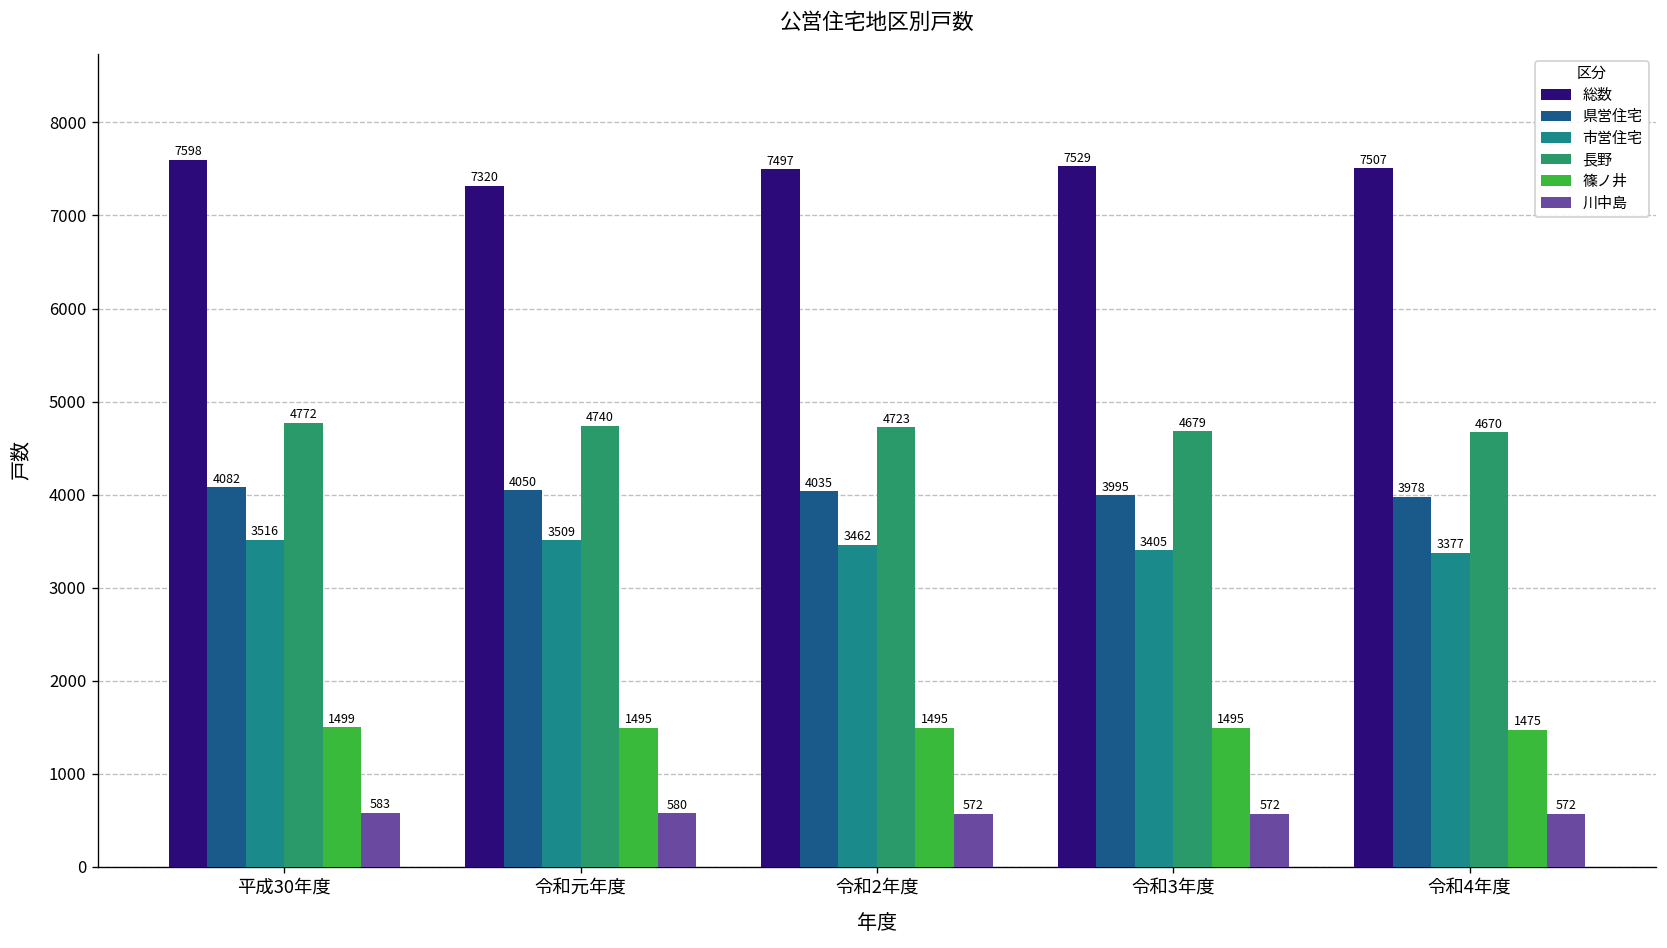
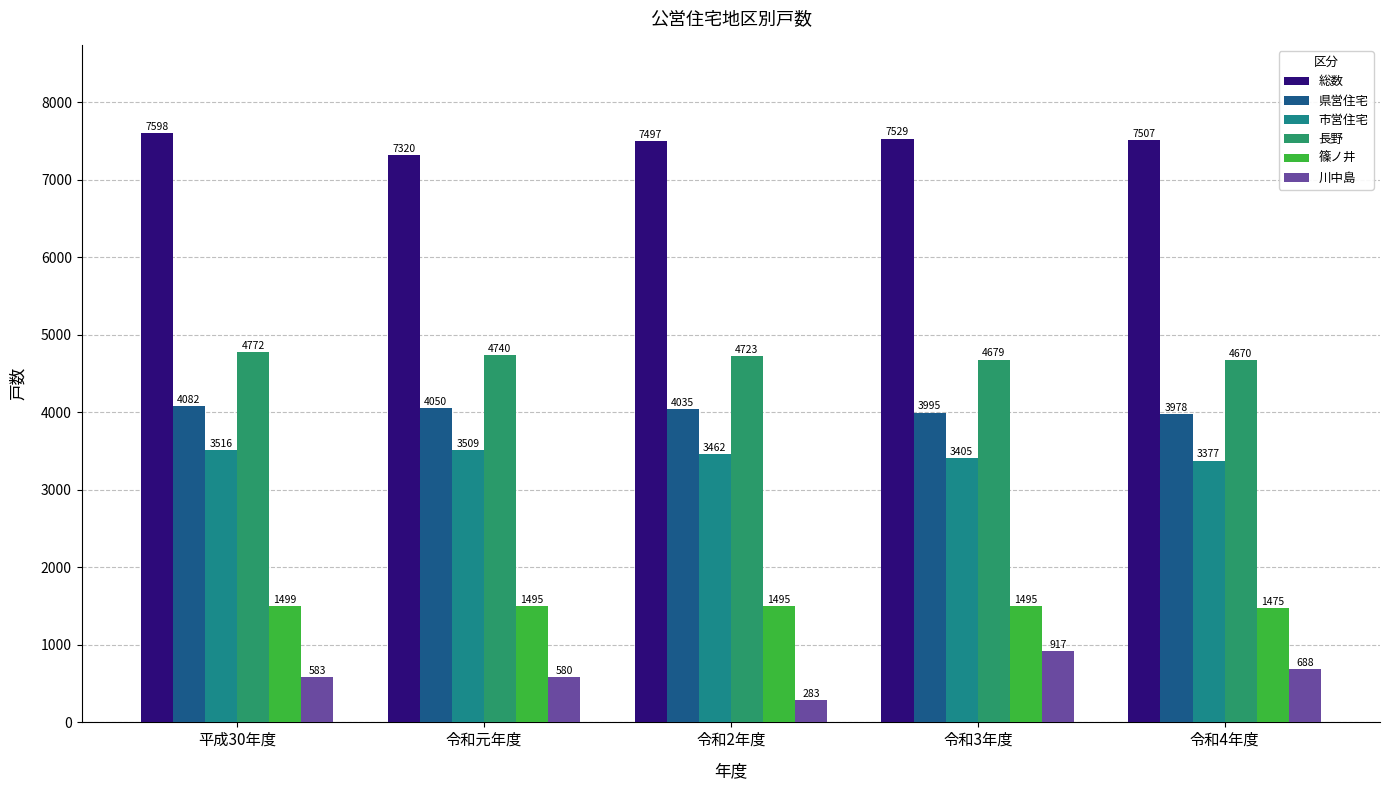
  {
    "総数": {
      "平成30年度": 7598,
      "令和元年度": 7320,
      "令和2年度": 7497,
      "令和3年度": 7529,
      "令和4年度": 7507
    },
    "川中島": {
      "平成30年度": 583,
      "令和元年度": 580,
-     "令和2年度": 572,
-     "令和3年度": 572,
-     "令和4年度": 572
+     "令和2年度": 283,
+     "令和3年度": 917,
+     "令和4年度": 688
    }
  }
